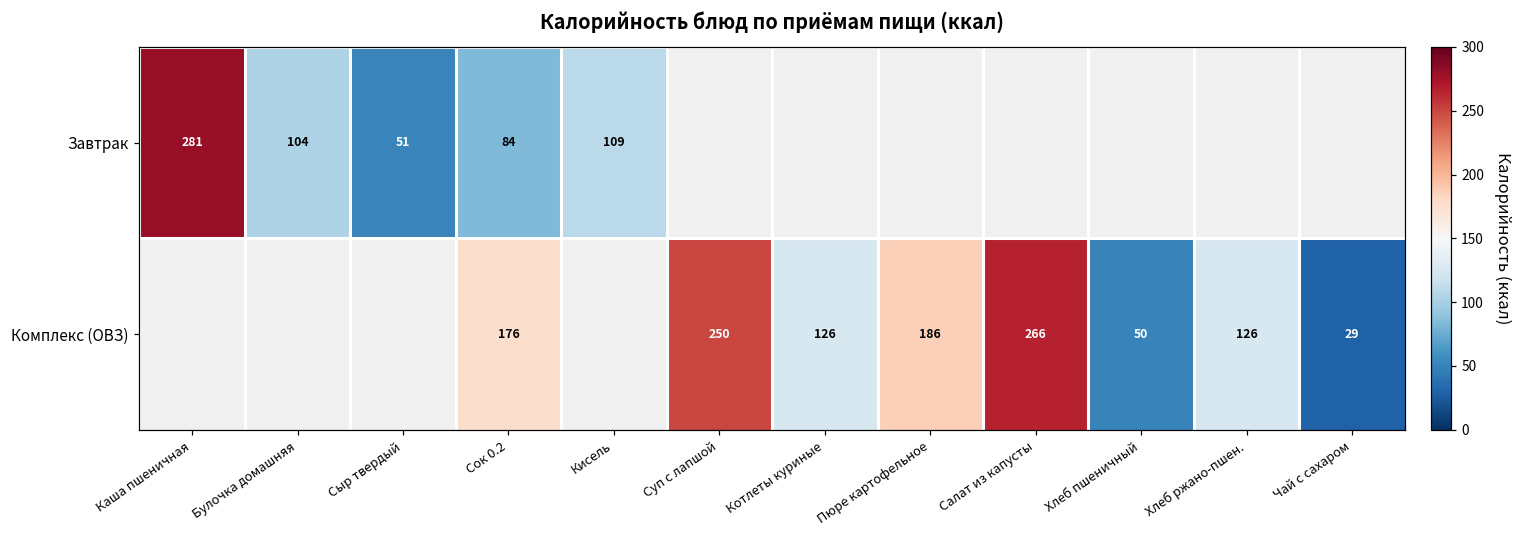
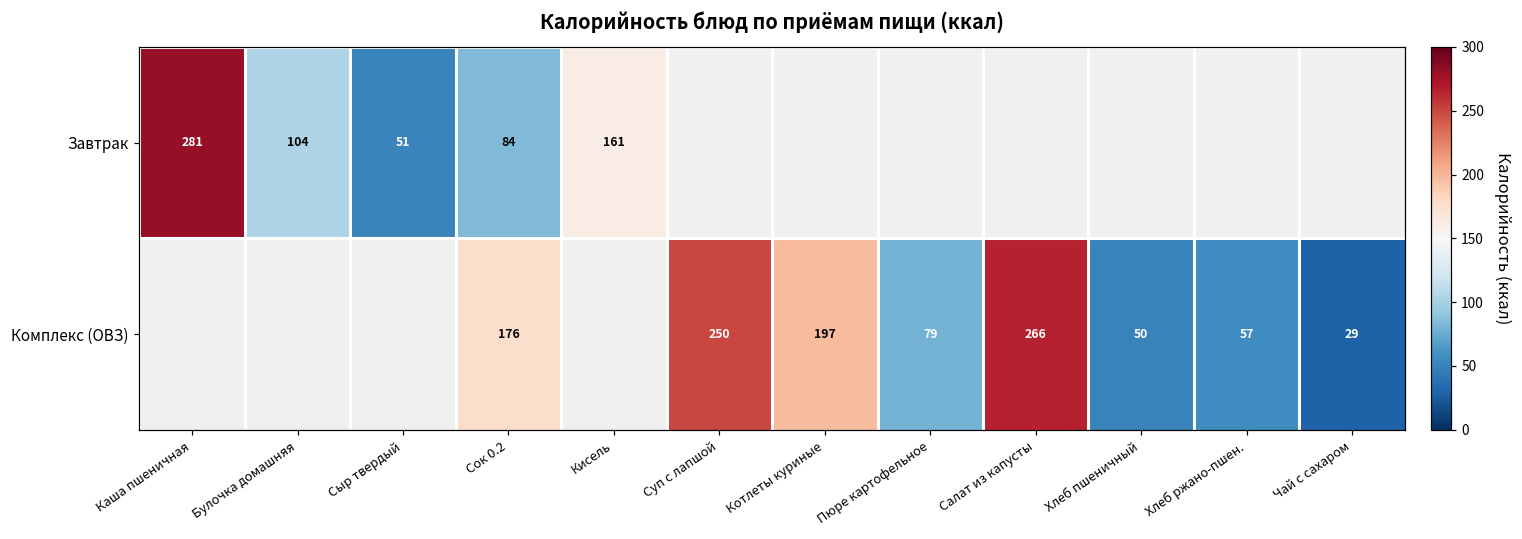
  {
    "Завтрак": {
      "Каша пшеничная": 281,
      "Булочка домашняя": 104,
      "Сыр твердый": 51,
      "Сок 0.2": 84,
-     "Кисель": 109
+     "Кисель": 161
    },
    "Комплекс (ОВЗ)": {
      "Сок 0.2": 176,
      "Суп с лапшой": 250,
-     "Котлеты куриные": 126,
-     "Пюре картофельное": 186,
+     "Котлеты куриные": 197,
+     "Пюре картофельное": 79,
      "Салат из капусты": 266,
      "Хлеб пшеничный": 50,
-     "Хлеб ржано-пшен.": 126,
+     "Хлеб ржано-пшен.": 57,
      "Чай с сахаром": 29
    }
  }
